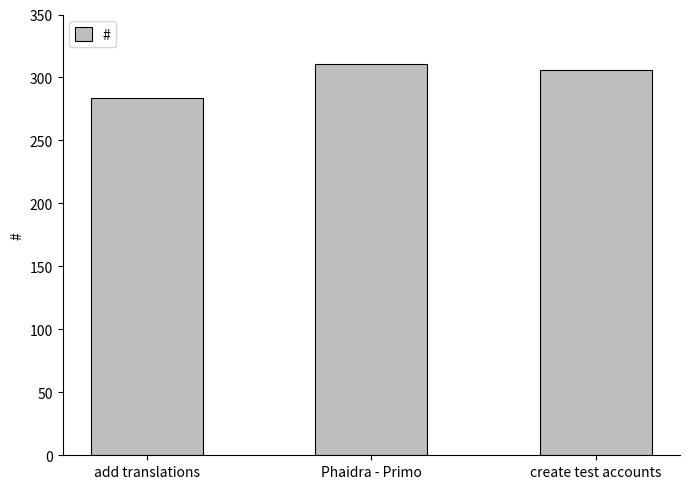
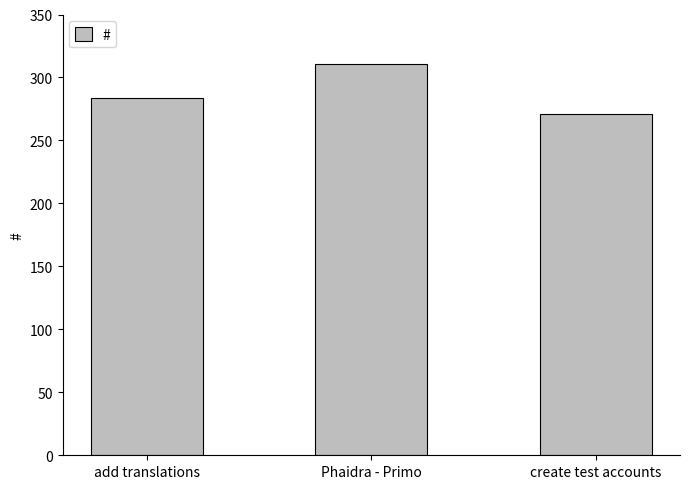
  {
    "add translations": 284,
    "Phaidra - Primo": 311,
-   "create test accounts": 306
+   "create test accounts": 271
  }
